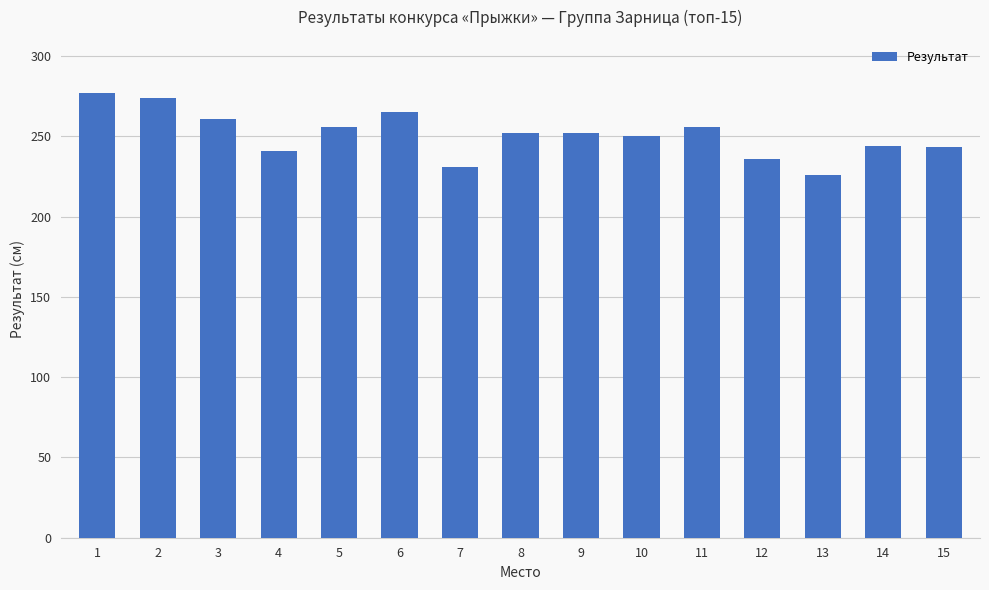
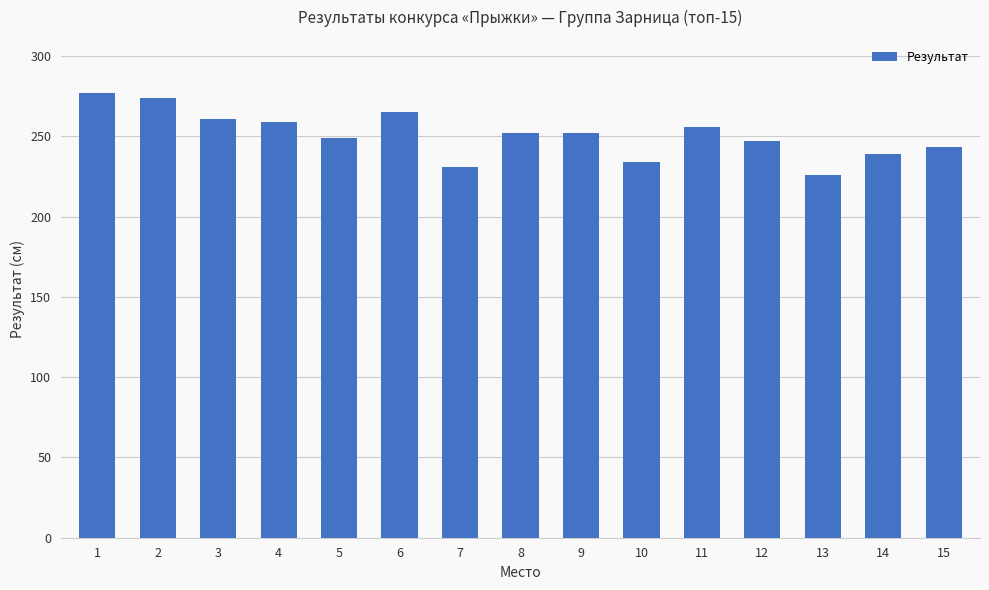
  {
    "1": 277,
    "2": 274,
    "3": 261,
-   "4": 241,
-   "5": 256,
+   "4": 259,
+   "5": 249,
    "6": 265,
    "7": 231,
    "8": 252,
    "9": 252,
-   "10": 250,
+   "10": 234,
    "11": 256,
-   "12": 236,
+   "12": 247,
    "13": 226,
-   "14": 244,
+   "14": 239,
    "15": 243
  }
